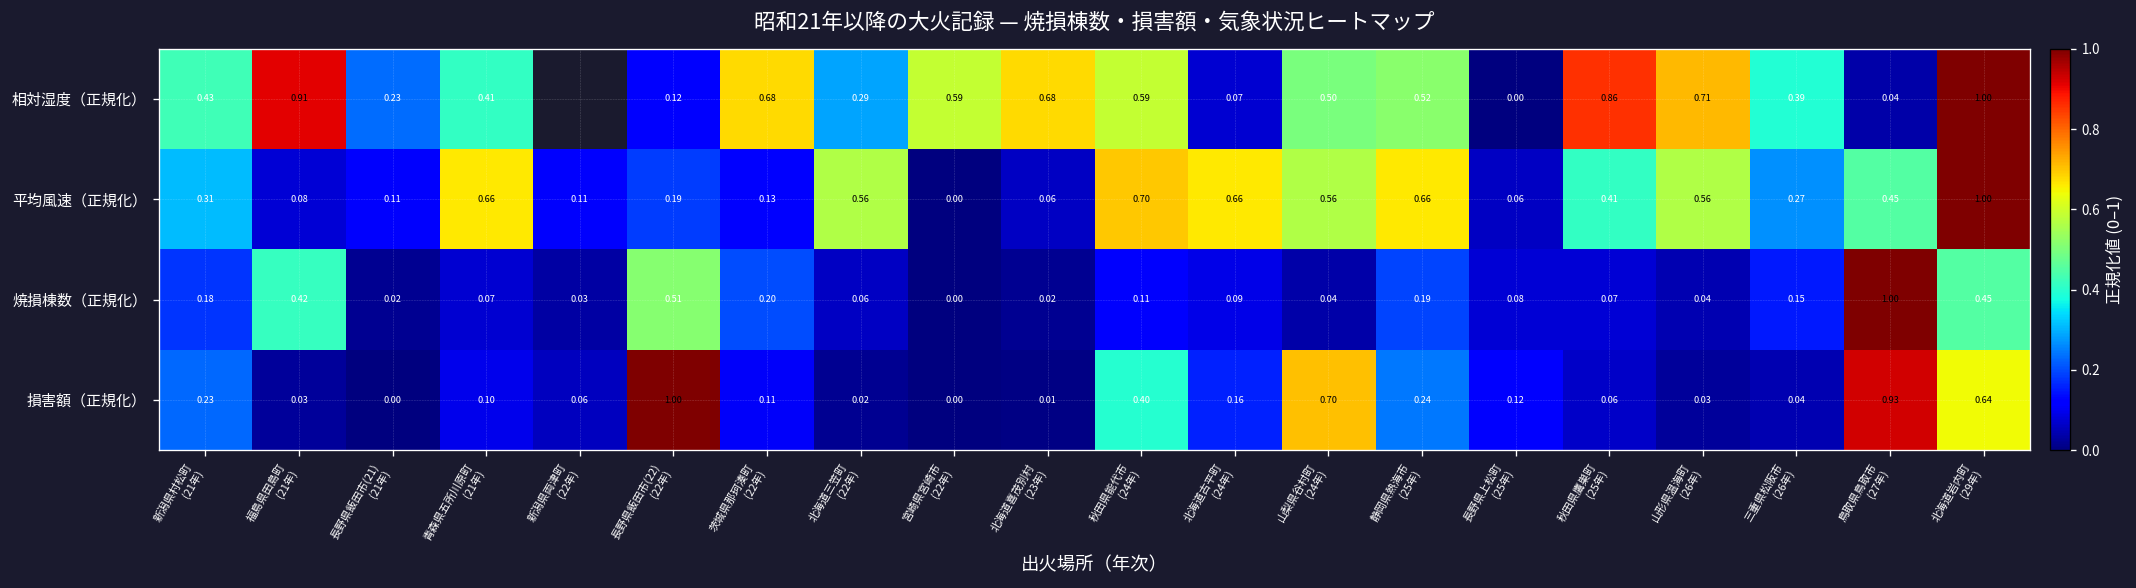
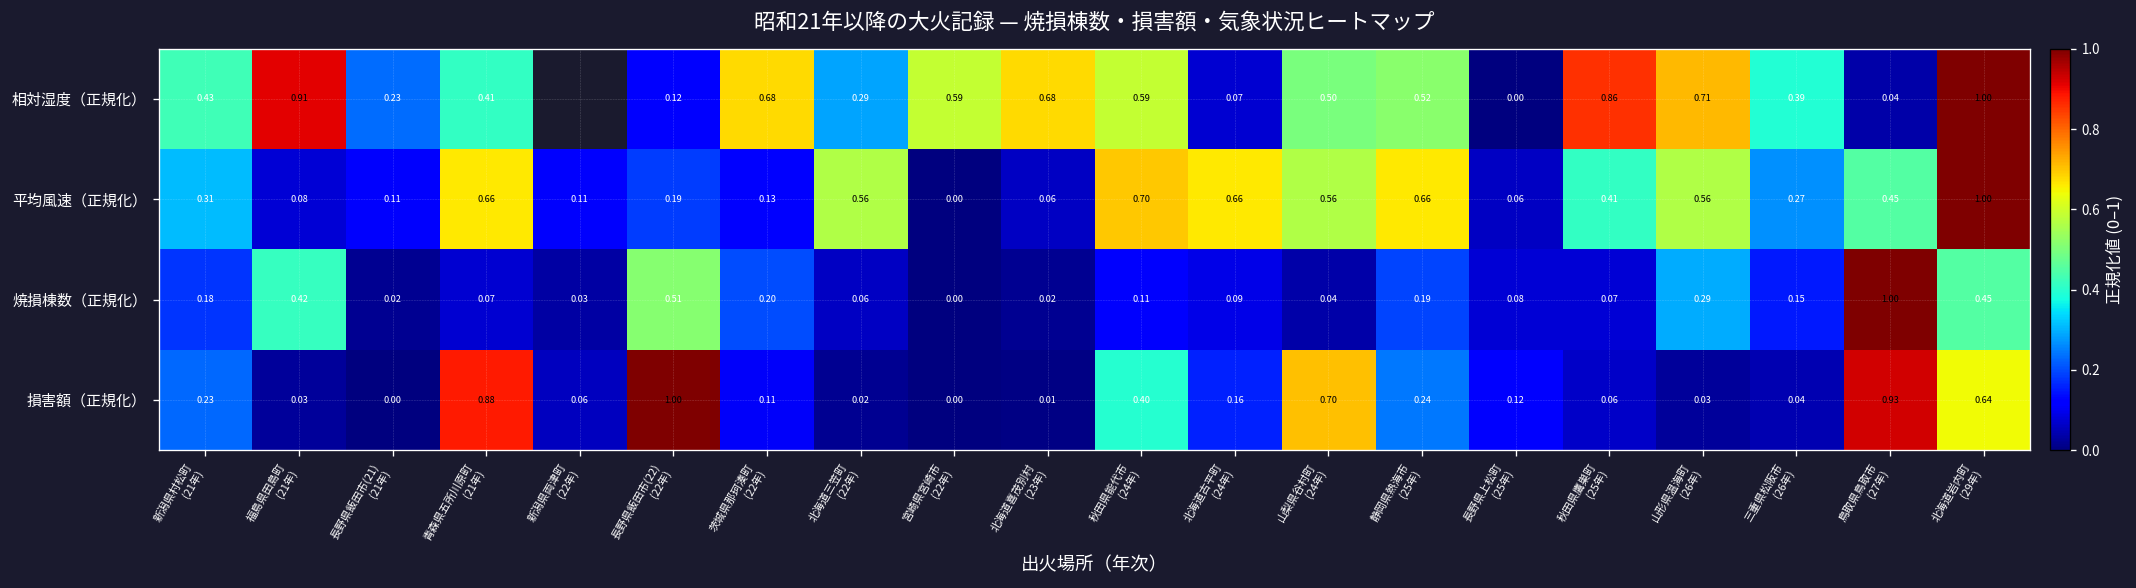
  {
    "相対湿度（正規化）": {
      "新潟県村松町 (21年)": 0.43,
      "福島県田島町 (21年)": 0.91,
      "長野県飯田市(21) (21年)": 0.23,
      "青森県五所川原町 (21年)": 0.41,
      "長野県飯田市(22) (22年)": 0.12,
      "茨城県那珂湊町 (22年)": 0.68,
      "北海道三笠町 (22年)": 0.29,
      "宮崎県宮崎市 (22年)": 0.59,
      "北海道喜茂別村 (23年)": 0.68,
      "秋田県能代市 (24年)": 0.59,
      "北海道古平町 (24年)": 0.07,
      "山梨県谷村町 (24年)": 0.50,
      "静岡県熱海市 (25年)": 0.52,
      "長野県上松町 (25年)": 0.00,
      "秋田県鷹巣町 (25年)": 0.86,
      "山形県温海町 (26年)": 0.71,
      "三重県松阪市 (26年)": 0.39,
      "鳥取県鳥取市 (27年)": 0.04,
      "北海道岩内町 (29年)": 1.00
    },
    "平均風速（正規化）": {
      "新潟県村松町 (21年)": 0.31,
      "福島県田島町 (21年)": 0.08,
      "長野県飯田市(21) (21年)": 0.11,
      "青森県五所川原町 (21年)": 0.66,
      "新潟県両津町 (22年)": 0.11,
      "長野県飯田市(22) (22年)": 0.19,
      "茨城県那珂湊町 (22年)": 0.13,
      "北海道三笠町 (22年)": 0.56,
      "宮崎県宮崎市 (22年)": 0.00,
      "北海道喜茂別村 (23年)": 0.06,
      "秋田県能代市 (24年)": 0.70,
      "北海道古平町 (24年)": 0.66,
      "山梨県谷村町 (24年)": 0.56,
      "静岡県熱海市 (25年)": 0.66,
      "長野県上松町 (25年)": 0.06,
      "秋田県鷹巣町 (25年)": 0.41,
      "山形県温海町 (26年)": 0.56,
      "三重県松阪市 (26年)": 0.27,
      "鳥取県鳥取市 (27年)": 0.45,
      "北海道岩内町 (29年)": 1.00
    },
    "焼損棟数（正規化）": {
      "新潟県村松町 (21年)": 0.18,
      "福島県田島町 (21年)": 0.42,
      "長野県飯田市(21) (21年)": 0.02,
      "青森県五所川原町 (21年)": 0.07,
      "新潟県両津町 (22年)": 0.03,
      "長野県飯田市(22) (22年)": 0.51,
      "茨城県那珂湊町 (22年)": 0.20,
      "北海道三笠町 (22年)": 0.06,
      "宮崎県宮崎市 (22年)": 0.00,
      "北海道喜茂別村 (23年)": 0.02,
      "秋田県能代市 (24年)": 0.11,
      "北海道古平町 (24年)": 0.09,
      "山梨県谷村町 (24年)": 0.04,
      "静岡県熱海市 (25年)": 0.19,
      "長野県上松町 (25年)": 0.08,
      "秋田県鷹巣町 (25年)": 0.07,
-     "山形県温海町 (26年)": 0.04,
+     "山形県温海町 (26年)": 0.29,
      "三重県松阪市 (26年)": 0.15,
      "鳥取県鳥取市 (27年)": 1.00,
      "北海道岩内町 (29年)": 0.45
    },
    "損害額（正規化）": {
      "新潟県村松町 (21年)": 0.23,
      "福島県田島町 (21年)": 0.03,
      "長野県飯田市(21) (21年)": 0.00,
-     "青森県五所川原町 (21年)": 0.10,
+     "青森県五所川原町 (21年)": 0.88,
      "新潟県両津町 (22年)": 0.06,
      "長野県飯田市(22) (22年)": 1.00,
      "茨城県那珂湊町 (22年)": 0.11,
      "北海道三笠町 (22年)": 0.02,
      "宮崎県宮崎市 (22年)": 0.00,
      "北海道喜茂別村 (23年)": 0.01,
      "秋田県能代市 (24年)": 0.40,
      "北海道古平町 (24年)": 0.16,
      "山梨県谷村町 (24年)": 0.70,
      "静岡県熱海市 (25年)": 0.24,
      "長野県上松町 (25年)": 0.12,
      "秋田県鷹巣町 (25年)": 0.06,
      "山形県温海町 (26年)": 0.03,
      "三重県松阪市 (26年)": 0.04,
      "鳥取県鳥取市 (27年)": 0.93,
      "北海道岩内町 (29年)": 0.64
    }
  }
